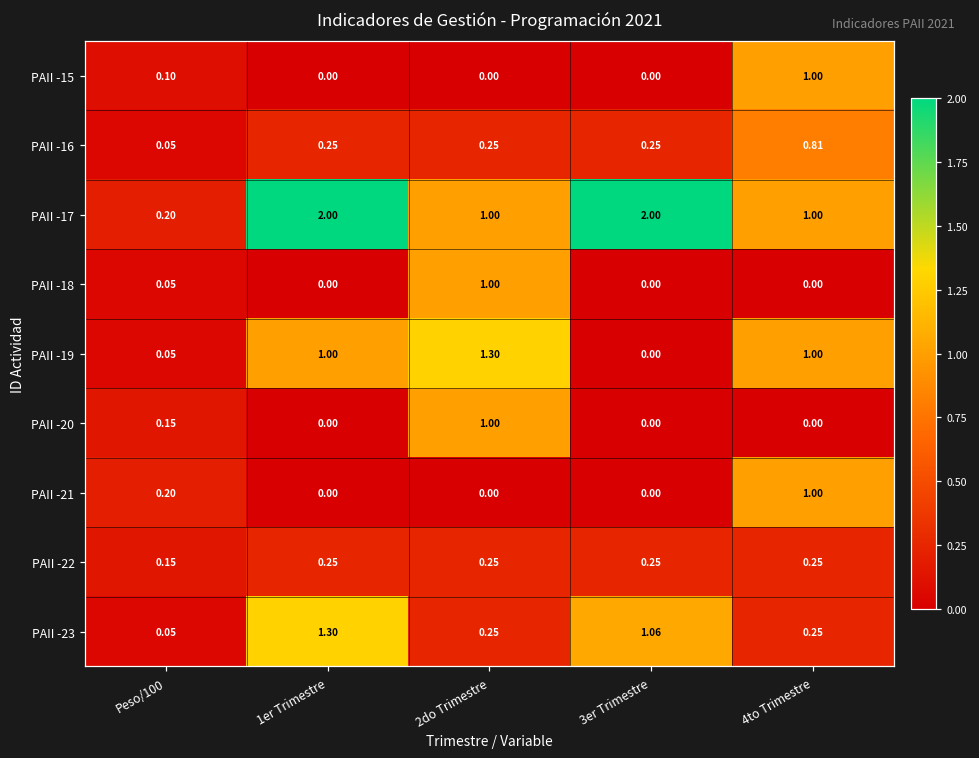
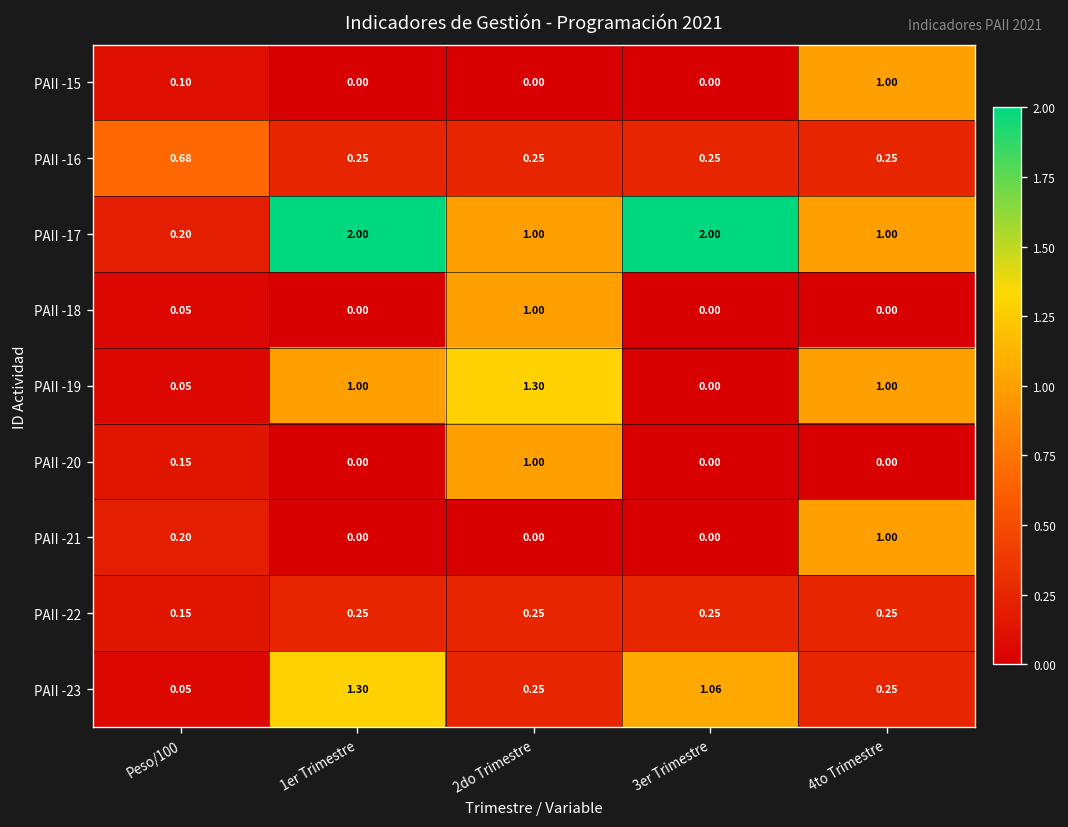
  {
    "PAII -15": {
      "Peso/100": 0.10,
      "1er Trimestre": 0.00,
      "2do Trimestre": 0.00,
      "3er Trimestre": 0.00,
      "4to Trimestre": 1.00
    },
    "PAII -16": {
-     "Peso/100": 0.05,
+     "Peso/100": 0.68,
      "1er Trimestre": 0.25,
      "2do Trimestre": 0.25,
      "3er Trimestre": 0.25,
-     "4to Trimestre": 0.81
+     "4to Trimestre": 0.25
    },
    "PAII -17": {
      "Peso/100": 0.20,
      "1er Trimestre": 2.00,
      "2do Trimestre": 1.00,
      "3er Trimestre": 2.00,
      "4to Trimestre": 1.00
    },
    "PAII -18": {
      "Peso/100": 0.05,
      "1er Trimestre": 0.00,
      "2do Trimestre": 1.00,
      "3er Trimestre": 0.00,
      "4to Trimestre": 0.00
    },
    "PAII -19": {
      "Peso/100": 0.05,
      "1er Trimestre": 1.00,
      "2do Trimestre": 1.30,
      "3er Trimestre": 0.00,
      "4to Trimestre": 1.00
    },
    "PAII -20": {
      "Peso/100": 0.15,
      "1er Trimestre": 0.00,
      "2do Trimestre": 1.00,
      "3er Trimestre": 0.00,
      "4to Trimestre": 0.00
    },
    "PAII -21": {
      "Peso/100": 0.20,
      "1er Trimestre": 0.00,
      "2do Trimestre": 0.00,
      "3er Trimestre": 0.00,
      "4to Trimestre": 1.00
    },
    "PAII -22": {
      "Peso/100": 0.15,
      "1er Trimestre": 0.25,
      "2do Trimestre": 0.25,
      "3er Trimestre": 0.25,
      "4to Trimestre": 0.25
    },
    "PAII -23": {
      "Peso/100": 0.05,
      "1er Trimestre": 1.30,
      "2do Trimestre": 0.25,
      "3er Trimestre": 1.06,
      "4to Trimestre": 0.25
    }
  }
